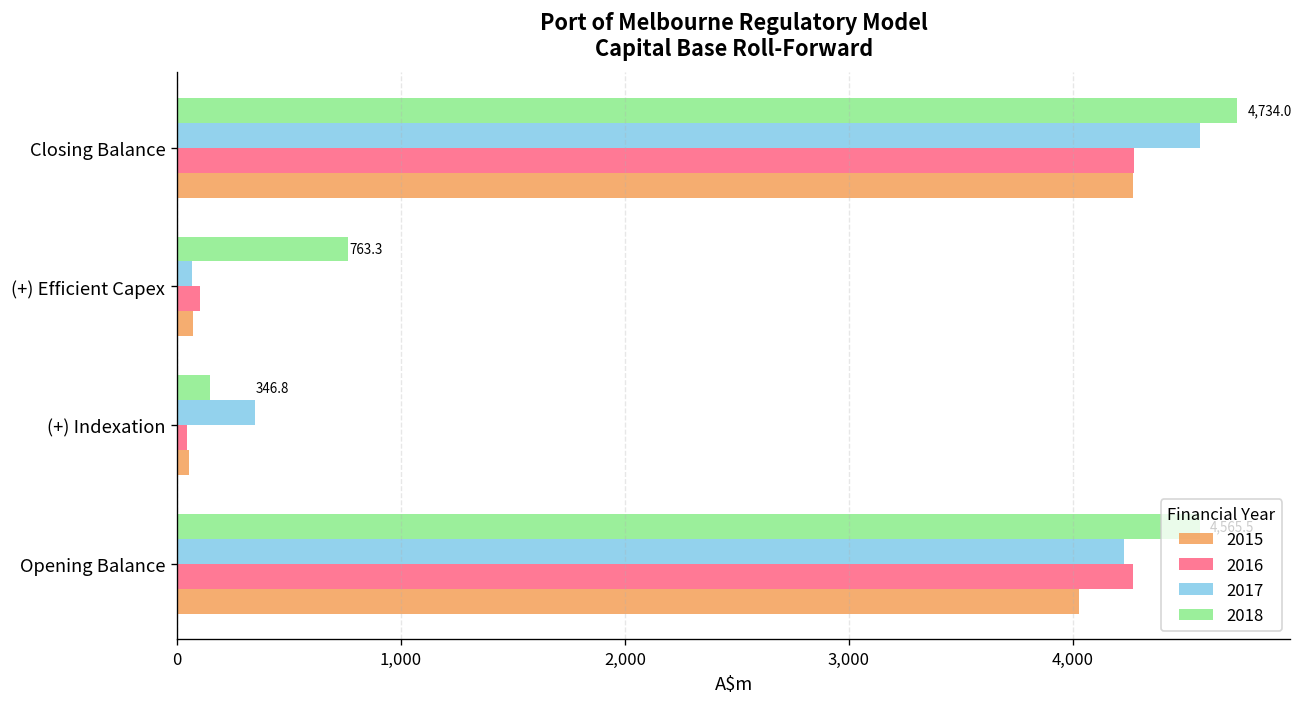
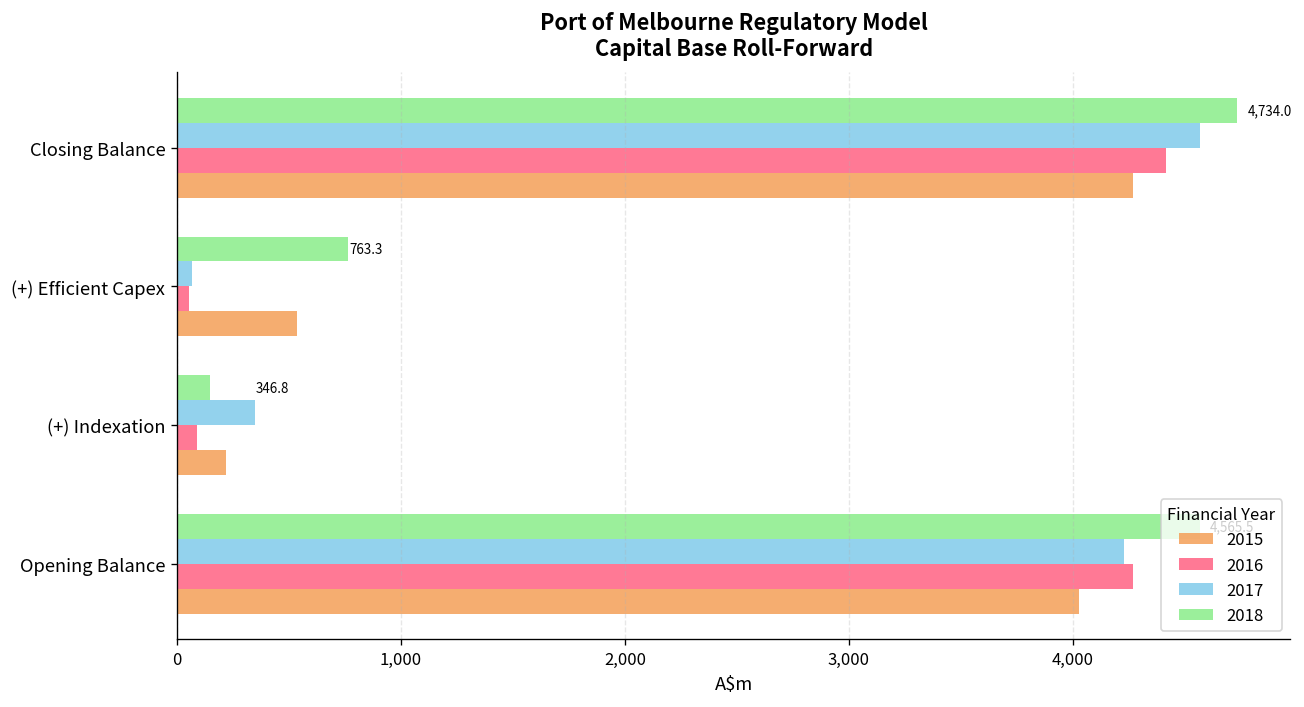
  {
    "2015": {
      "Closing Balance": "4,270",
-     "(+) Efficient Capex": "70",
-     "(+) Indexation": "50",
+     "(+) Efficient Capex": "540",
+     "(+) Indexation": "220",
      "Opening Balance": "4,030"
    },
    "2016": {
-     "Closing Balance": "4,270",
-     "(+) Efficient Capex": "100",
-     "(+) Indexation": "40",
+     "Closing Balance": "4,410",
+     "(+) Efficient Capex": "50",
+     "(+) Indexation": "90",
      "Opening Balance": "4,270"
    },
    "2017": {
      "(+) Indexation": "346.8"
    },
    "2018": {
      "Closing Balance": "4,734.0",
      "(+) Efficient Capex": "763.3"
    }
  }
